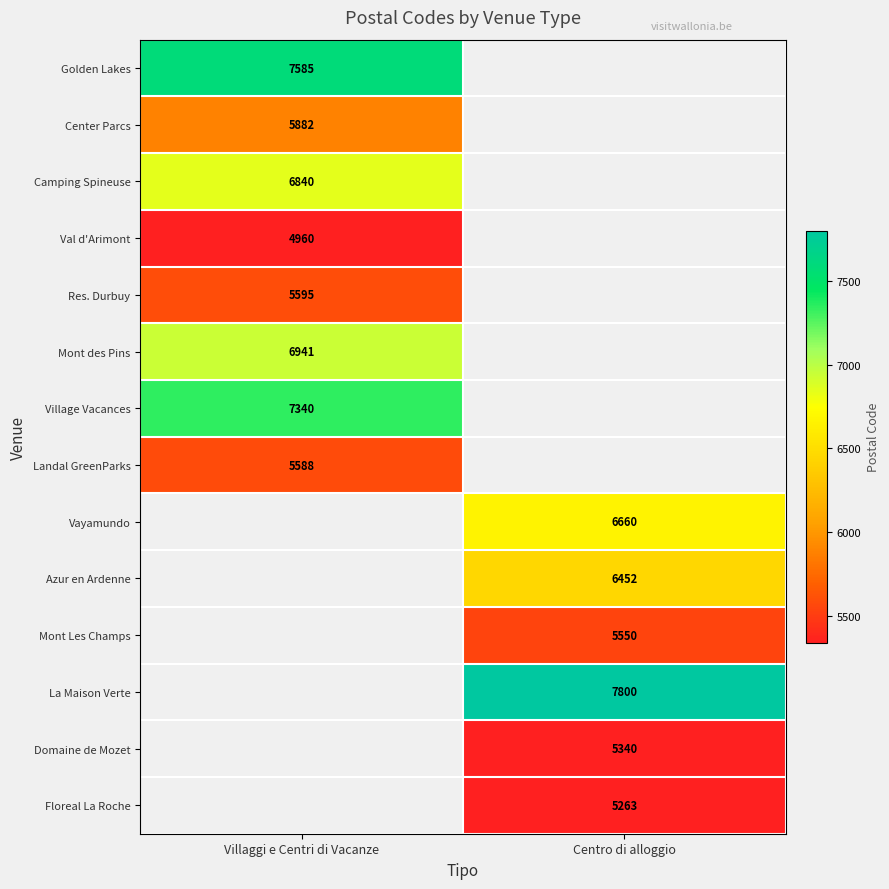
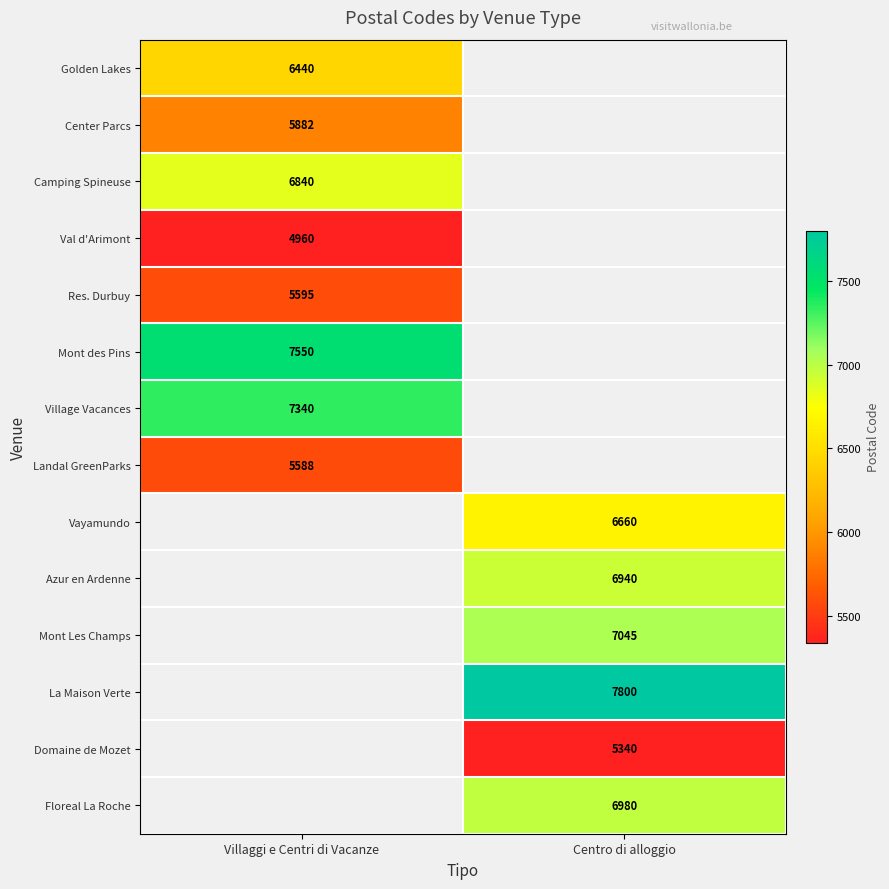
  {
    "Golden Lakes": {
-     "Villaggi e Centri di Vacanze": 7585
+     "Villaggi e Centri di Vacanze": 6440
    },
    "Center Parcs": {
      "Villaggi e Centri di Vacanze": 5882
    },
    "Camping Spineuse": {
      "Villaggi e Centri di Vacanze": 6840
    },
    "Val d'Arimont": {
      "Villaggi e Centri di Vacanze": 4960
    },
    "Res. Durbuy": {
      "Villaggi e Centri di Vacanze": 5595
    },
    "Mont des Pins": {
-     "Villaggi e Centri di Vacanze": 6941
+     "Villaggi e Centri di Vacanze": 7550
    },
    "Village Vacances": {
      "Villaggi e Centri di Vacanze": 7340
    },
    "Landal GreenParks": {
      "Villaggi e Centri di Vacanze": 5588
    },
    "Vayamundo": {
      "Centro di alloggio": 6660
    },
    "Azur en Ardenne": {
-     "Centro di alloggio": 6452
+     "Centro di alloggio": 6940
    },
    "Mont Les Champs": {
-     "Centro di alloggio": 5550
+     "Centro di alloggio": 7045
    },
    "La Maison Verte": {
      "Centro di alloggio": 7800
    },
    "Domaine de Mozet": {
      "Centro di alloggio": 5340
    },
    "Floreal La Roche": {
-     "Centro di alloggio": 5263
+     "Centro di alloggio": 6980
    }
  }
